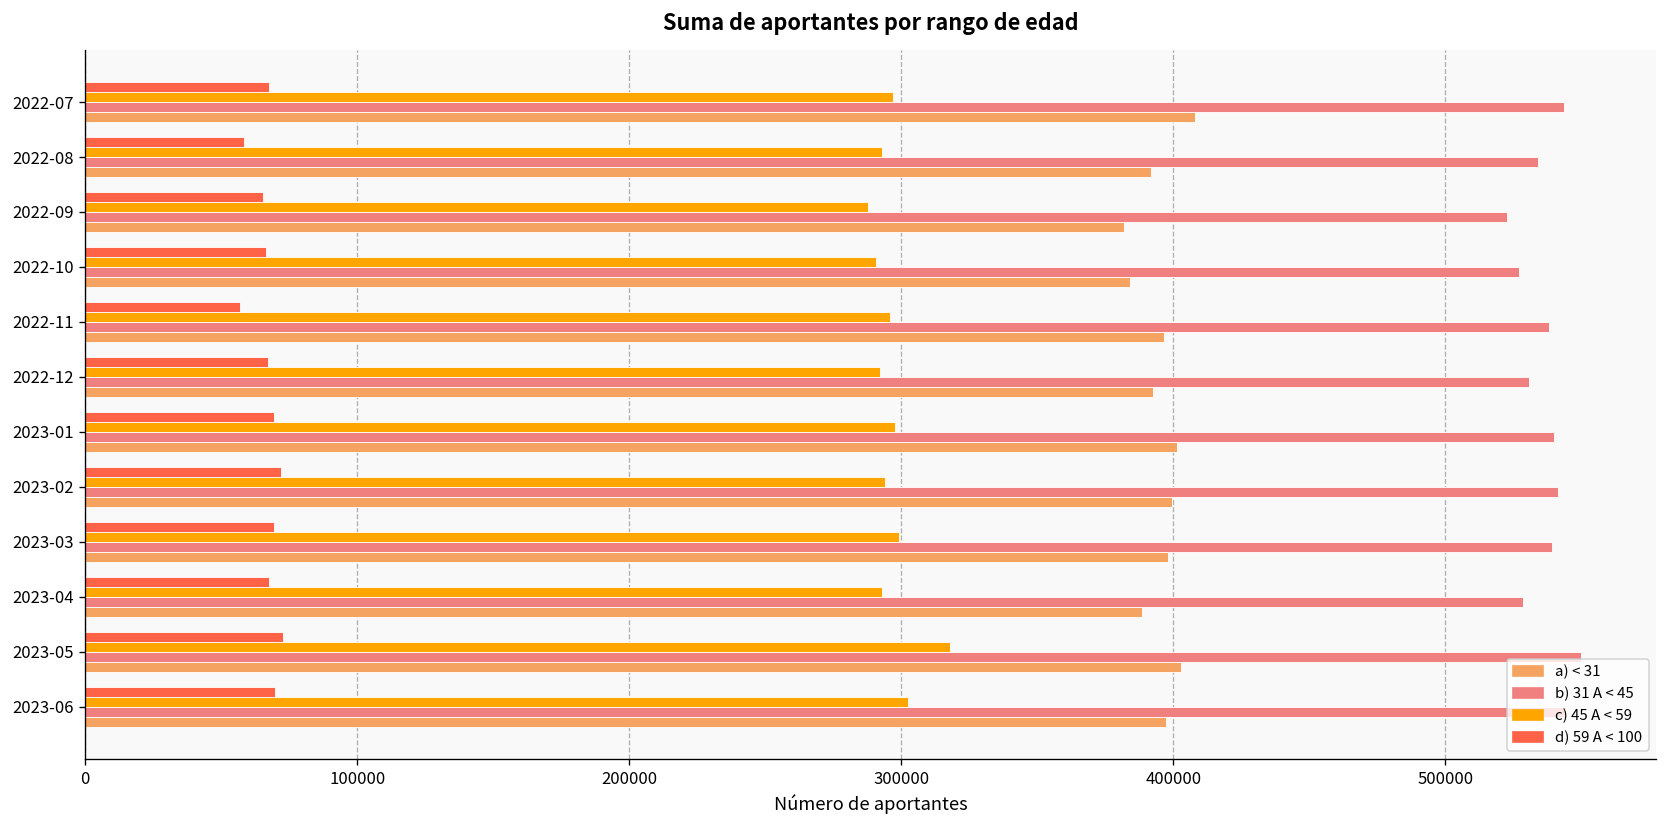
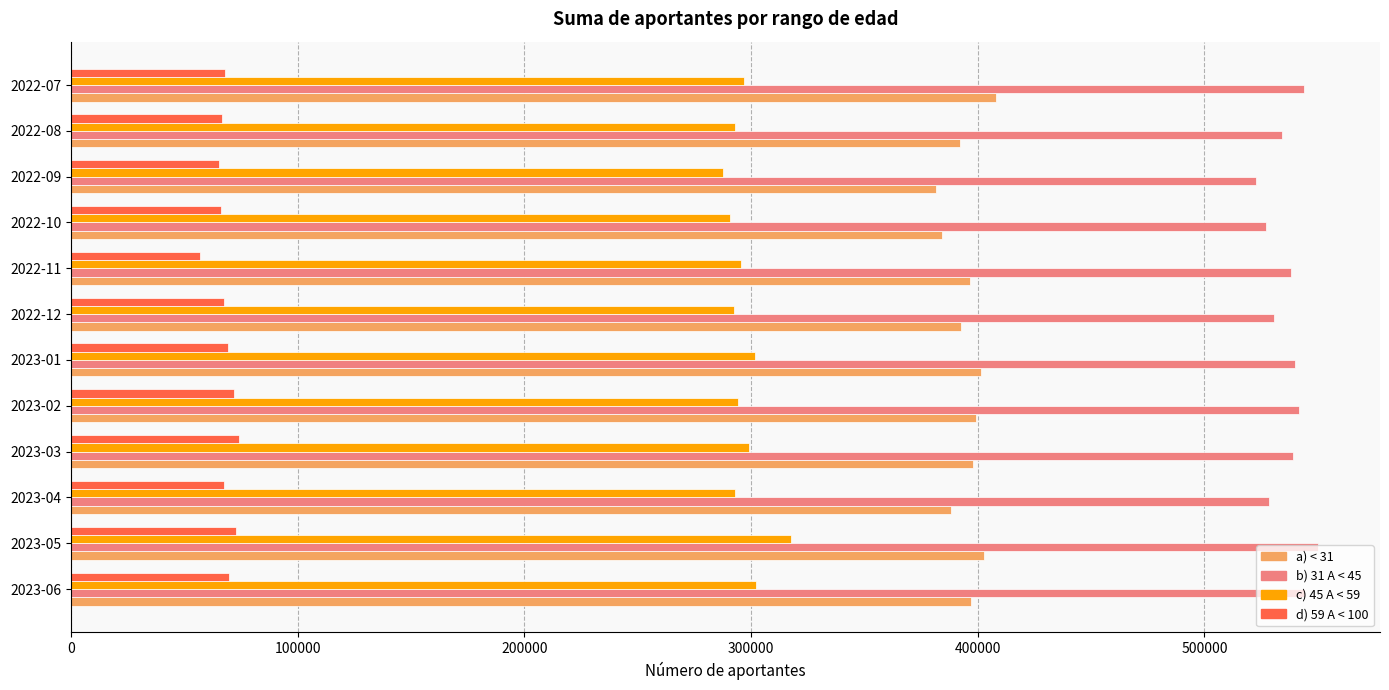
  {
    "c) 45 A < 59": {
      "2022-07": 297000,
      "2022-08": 293000,
      "2022-09": 288000,
      "2022-10": 291000,
      "2022-11": 296000,
      "2022-12": 292000,
-     "2023-01": 298000,
+     "2023-01": 302000,
      "2023-02": 294000,
      "2023-03": 299000,
      "2023-04": 293000,
      "2023-05": 318000,
      "2023-06": 302000
    },
    "d) 59 A < 100": {
      "2022-07": 68000,
-     "2022-08": 58000,
+     "2022-08": 67000,
      "2022-09": 65000,
      "2022-10": 66000,
      "2022-11": 57000,
      "2022-12": 67000,
      "2023-01": 69000,
      "2023-02": 72000,
-     "2023-03": 69000,
+     "2023-03": 74000,
      "2023-04": 68000,
      "2023-05": 73000,
      "2023-06": 70000
    }
  }
